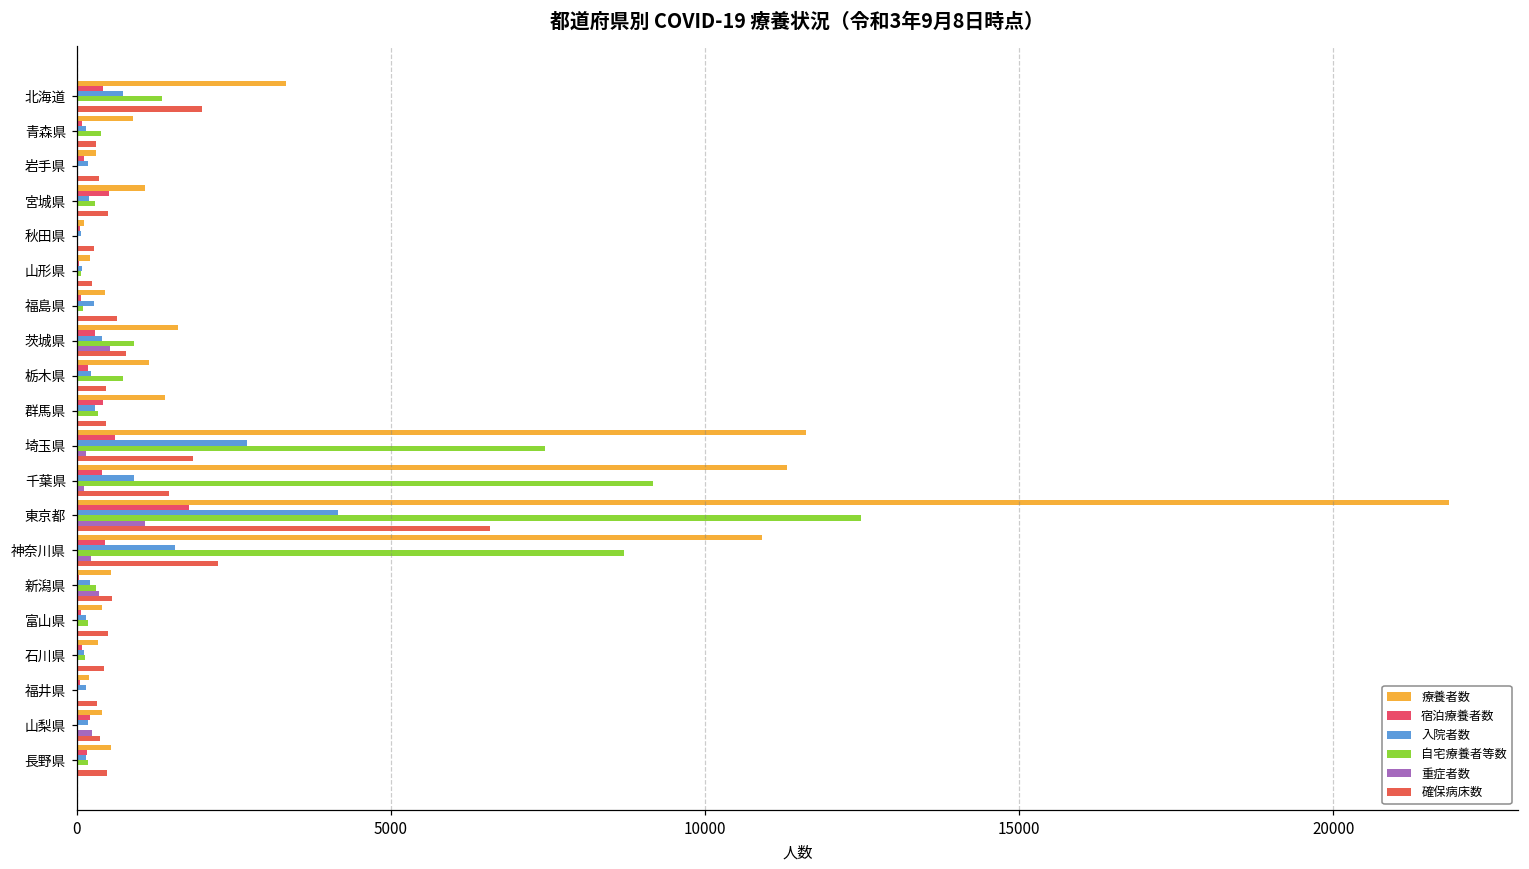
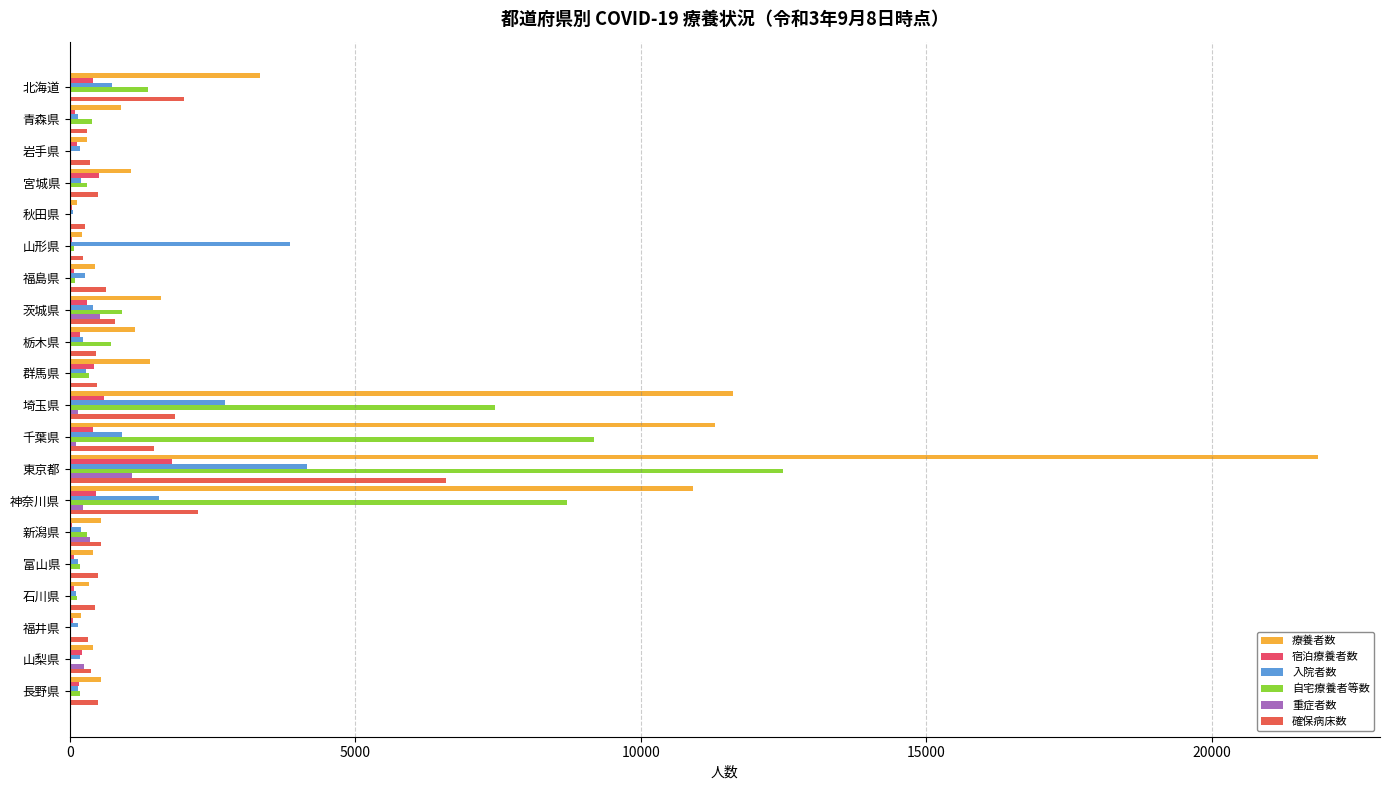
  {
    "療養者数": {
      "北海道": 3300,
      "青森県": 900,
      "岩手県": 300,
      "宮城県": 1100,
      "秋田県": 100,
      "山形県": 200,
      "福島県": 500,
      "茨城県": 1600,
      "栃木県": 1100,
      "群馬県": 1400,
      "埼玉県": 11600,
      "千葉県": 11300,
      "東京都": 21800,
      "神奈川県": 10900,
      "新潟県": 500,
      "富山県": 400,
      "石川県": 300,
      "福井県": 200,
      "山梨県": 400,
      "長野県": 500
    },
    "入院者数": {
      "北海道": 700,
      "青森県": 100,
      "岩手県": 200,
      "宮城県": 200,
      "秋田県": 100,
-     "山形県": 100,
+     "山形県": 3900,
      "福島県": 300,
      "茨城県": 400,
      "栃木県": 200,
      "群馬県": 300,
      "埼玉県": 2700,
      "千葉県": 900,
      "東京都": 4200,
      "神奈川県": 1600,
      "新潟県": 200,
      "富山県": 200,
      "石川県": 100,
      "福井県": 100,
      "山梨県": 200,
      "長野県": 100
    },
    "自宅療養者等数": {
      "北海道": 1400,
      "青森県": 400,
      "岩手県": 0,
      "宮城県": 300,
      "山形県": 100,
      "福島県": 100,
      "茨城県": 900,
      "栃木県": 700,
      "群馬県": 300,
      "埼玉県": 7500,
      "千葉県": 9200,
      "東京都": 12500,
      "神奈川県": 8700,
      "新潟県": 300,
      "富山県": 200,
      "石川県": 100,
      "福井県": 0,
      "長野県": 200
    },
    "重症者数": {
      "茨城県": 500,
      "埼玉県": 100,
      "千葉県": 100,
      "東京都": 1100,
      "神奈川県": 200,
      "新潟県": 400,
      "山梨県": 200
    }
  }
